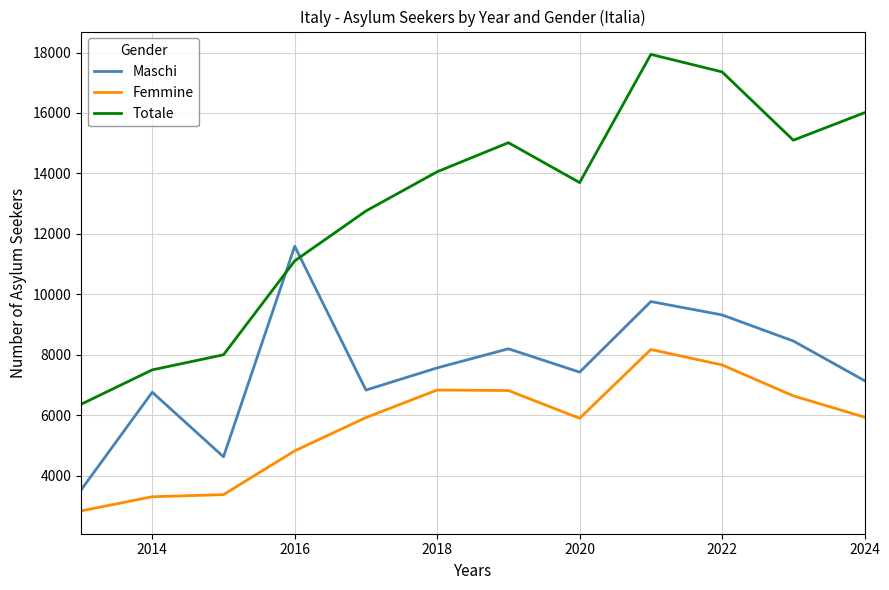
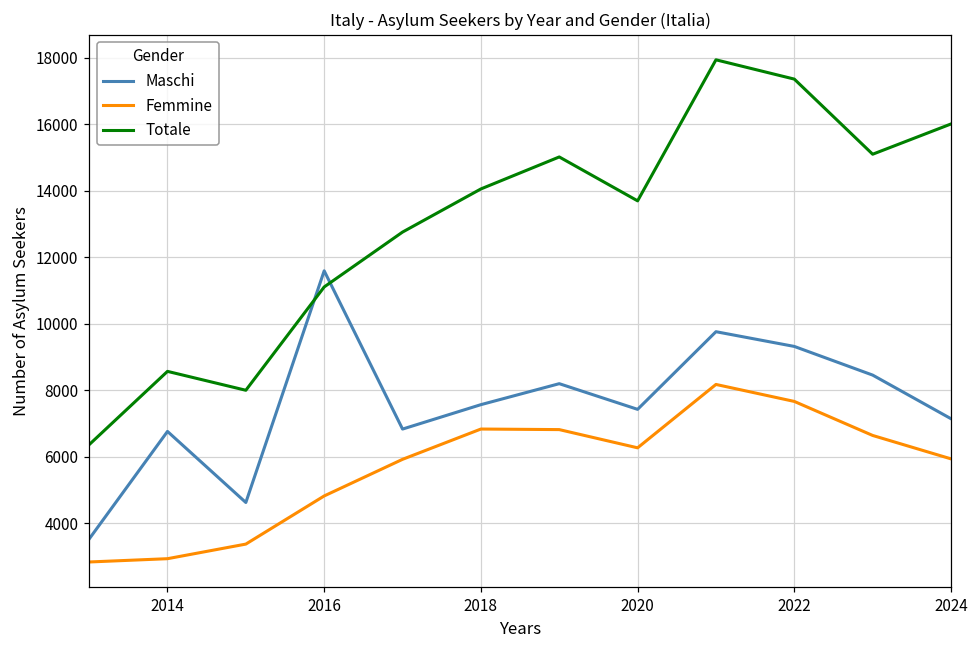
  {
    "Maschi": {
      "2014": 6800,
      "2016": 11600,
      "2018": 7600,
      "2020": 7400,
      "2022": 9300,
      "2024": 7100
    },
    "Femmine": {
-     "2014": 3300,
+     "2014": 2900,
      "2016": 4800,
      "2018": 6800,
-     "2020": 5900,
+     "2020": 6300,
      "2022": 7700,
      "2024": 5900
    },
    "Totale": {
-     "2014": 7500,
+     "2014": 8600,
      "2016": 11100,
      "2018": 14100,
      "2020": 13700,
      "2022": 17400,
      "2024": 16000
    }
  }
